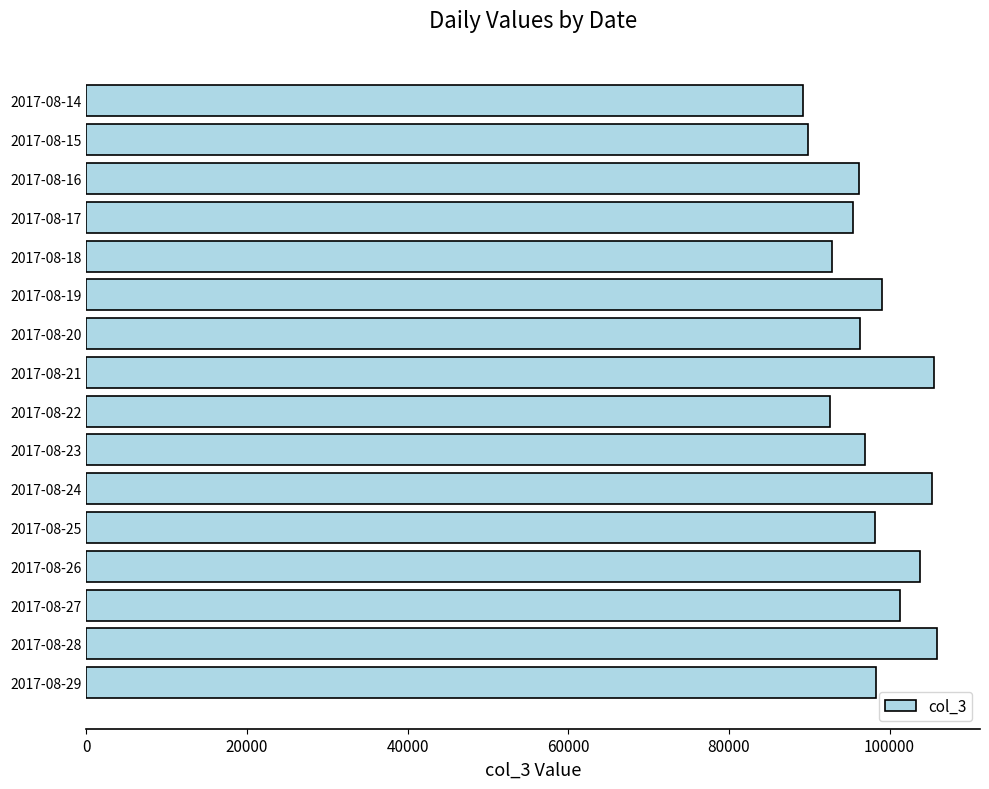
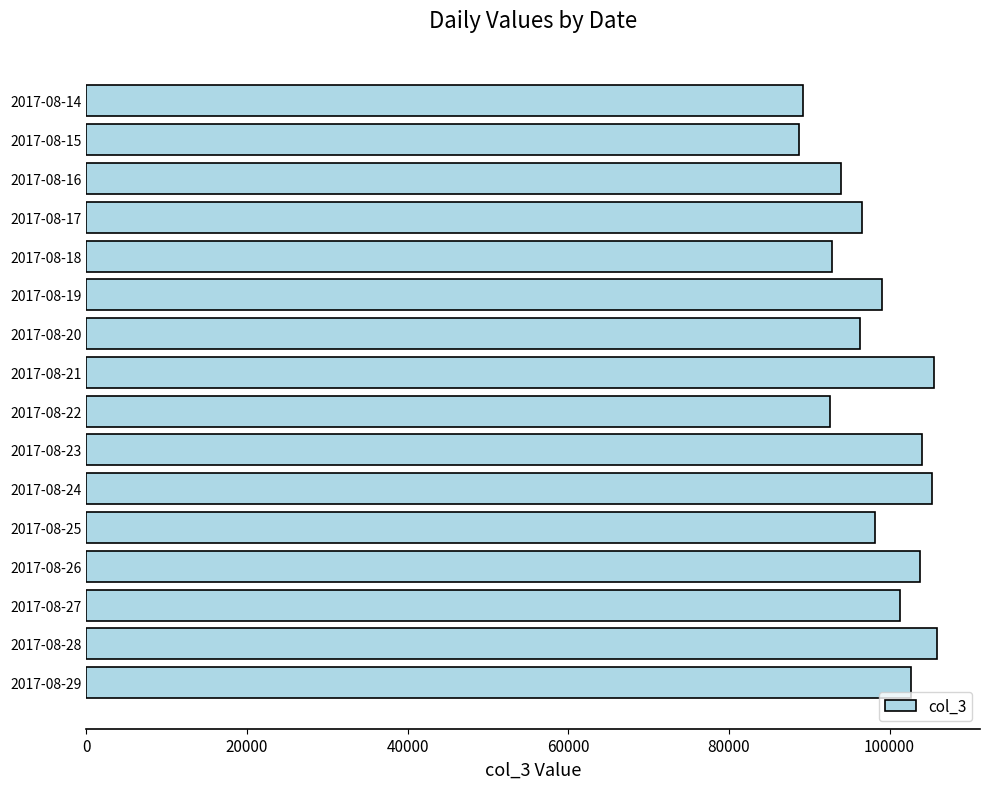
  {
    "2017-08-14": 89000,
-   "2017-08-15": 90000,
-   "2017-08-16": 96000,
-   "2017-08-17": 95000,
+   "2017-08-15": 89000,
+   "2017-08-16": 94000,
+   "2017-08-17": 97000,
    "2017-08-18": 93000,
    "2017-08-19": 99000,
    "2017-08-20": 96000,
    "2017-08-21": 106000,
    "2017-08-22": 93000,
-   "2017-08-23": 97000,
+   "2017-08-23": 104000,
    "2017-08-24": 105000,
    "2017-08-25": 98000,
    "2017-08-26": 104000,
    "2017-08-27": 101000,
    "2017-08-28": 106000,
-   "2017-08-29": 98000
+   "2017-08-29": 103000
  }
